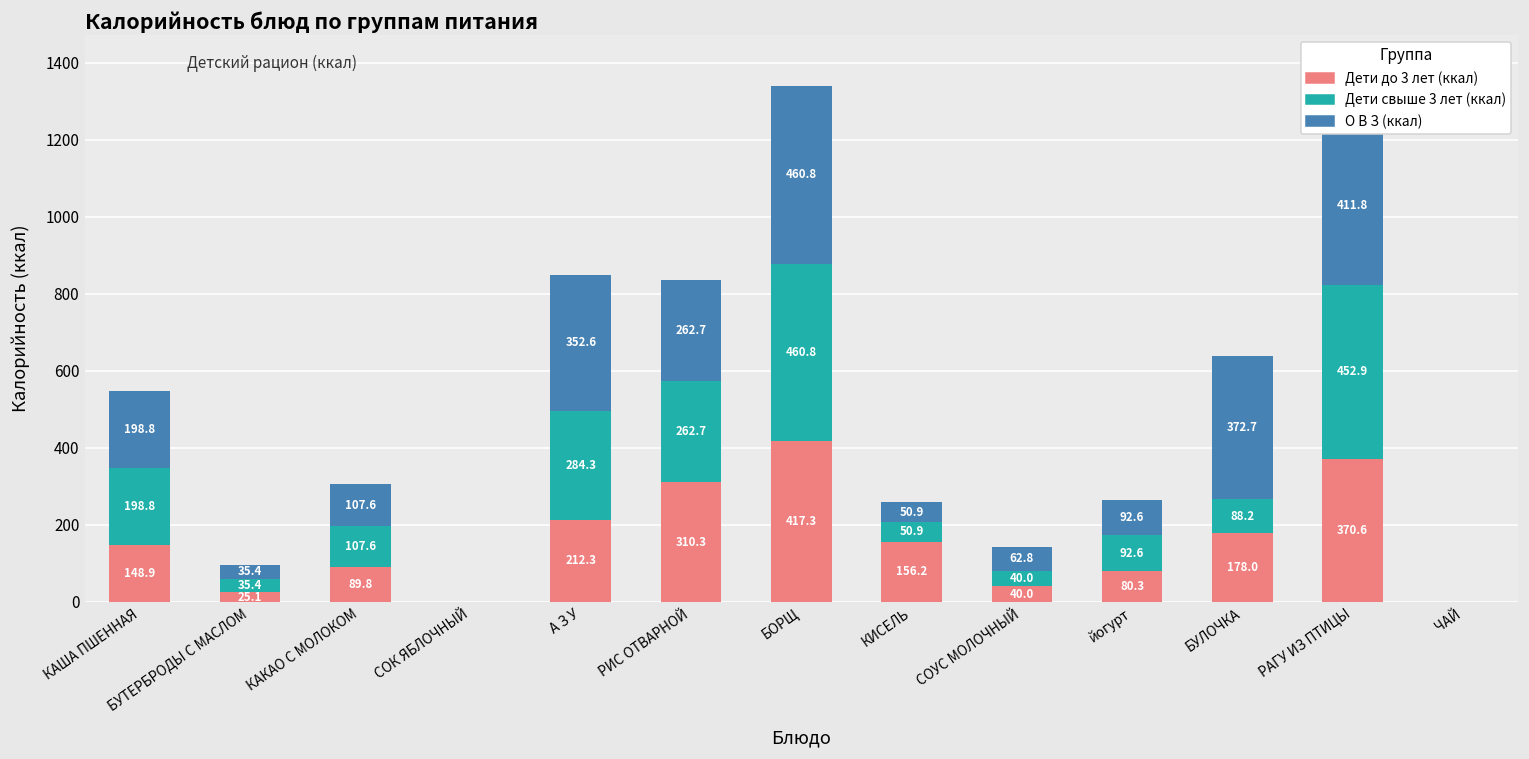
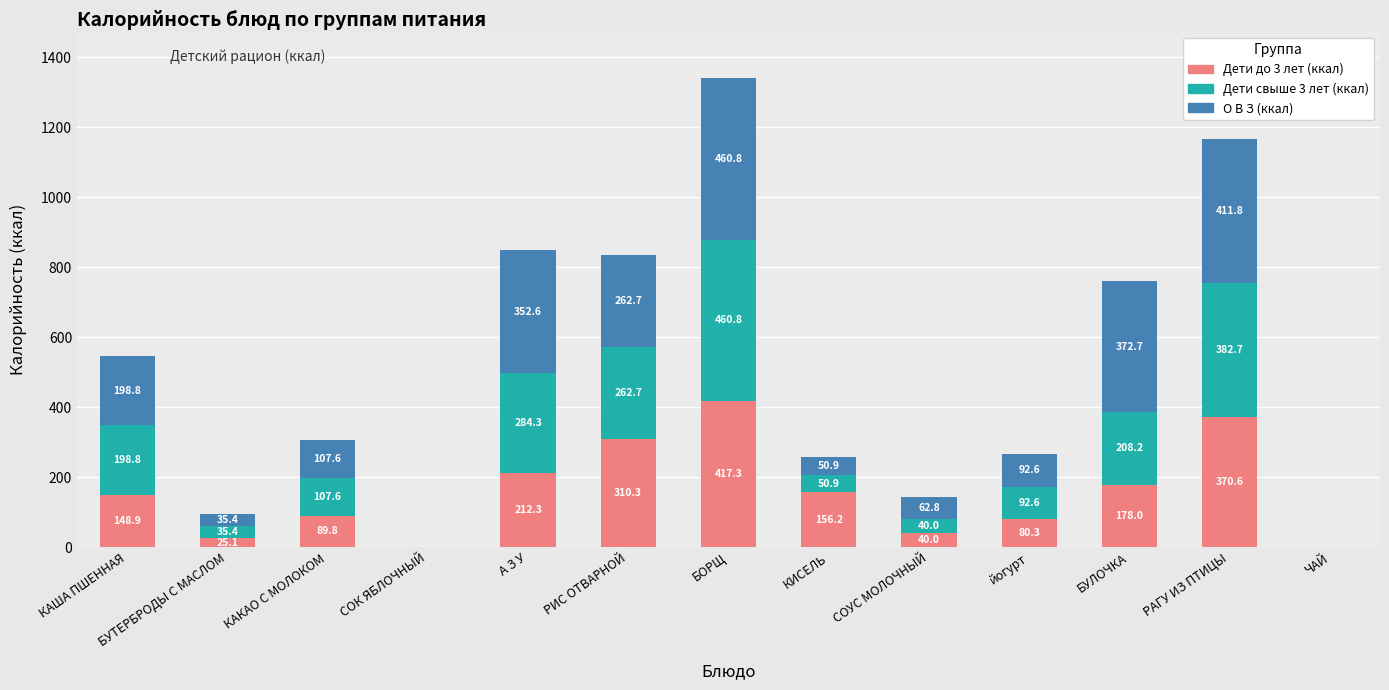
  {
    "Дети до 3 лет (ккал)": {
      "КАША ПШЕННАЯ": 148.9,
      "БУТЕРБРОДЫ С МАСЛОМ": 25.1,
      "КАКАО С МОЛОКОМ": 89.8,
      "А З У": 212.3,
      "РИС ОТВАРНОЙ": 310.3,
      "БОРЩ": 417.3,
      "КИСЕЛЬ": 156.2,
      "СОУС МОЛОЧНЫЙ": 40.0,
      "йогурт": 80.3,
      "БУЛОЧКА": 178.0,
      "РАГУ ИЗ ПТИЦЫ": 370.6
    },
    "Дети свыше 3 лет (ккал)": {
      "КАША ПШЕННАЯ": 198.8,
      "БУТЕРБРОДЫ С МАСЛОМ": 35.4,
      "КАКАО С МОЛОКОМ": 107.6,
      "А З У": 284.3,
      "РИС ОТВАРНОЙ": 262.7,
      "БОРЩ": 460.8,
      "КИСЕЛЬ": 50.9,
      "СОУС МОЛОЧНЫЙ": 40.0,
      "йогурт": 92.6,
-     "БУЛОЧКА": 88.2,
-     "РАГУ ИЗ ПТИЦЫ": 452.9
+     "БУЛОЧКА": 208.2,
+     "РАГУ ИЗ ПТИЦЫ": 382.7
    },
    "О В З (ккал)": {
      "КАША ПШЕННАЯ": 198.8,
      "БУТЕРБРОДЫ С МАСЛОМ": 35.4,
      "КАКАО С МОЛОКОМ": 107.6,
      "А З У": 352.6,
      "РИС ОТВАРНОЙ": 262.7,
      "БОРЩ": 460.8,
      "КИСЕЛЬ": 50.9,
      "СОУС МОЛОЧНЫЙ": 62.8,
      "йогурт": 92.6,
      "БУЛОЧКА": 372.7
    }
  }
